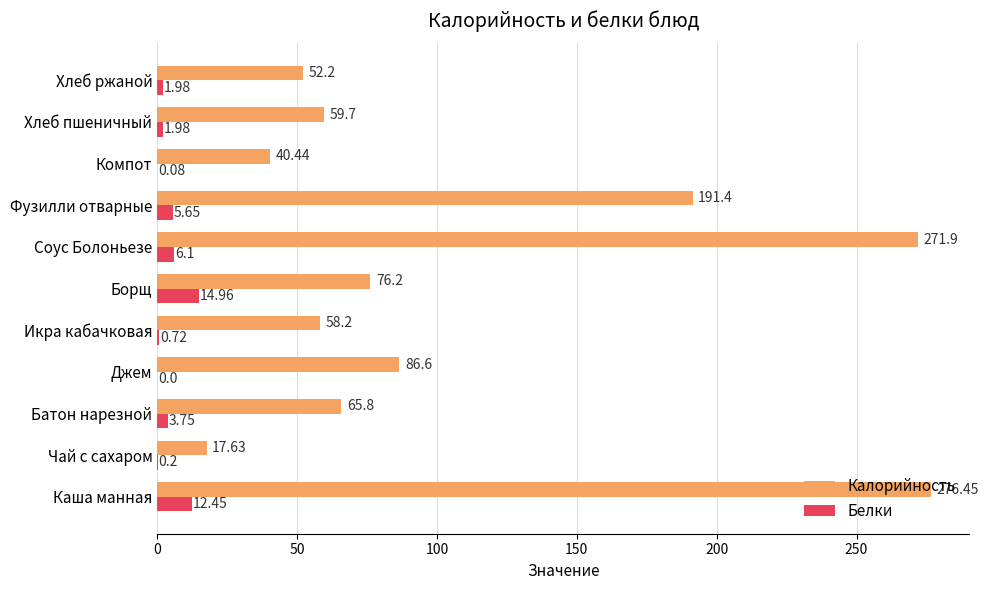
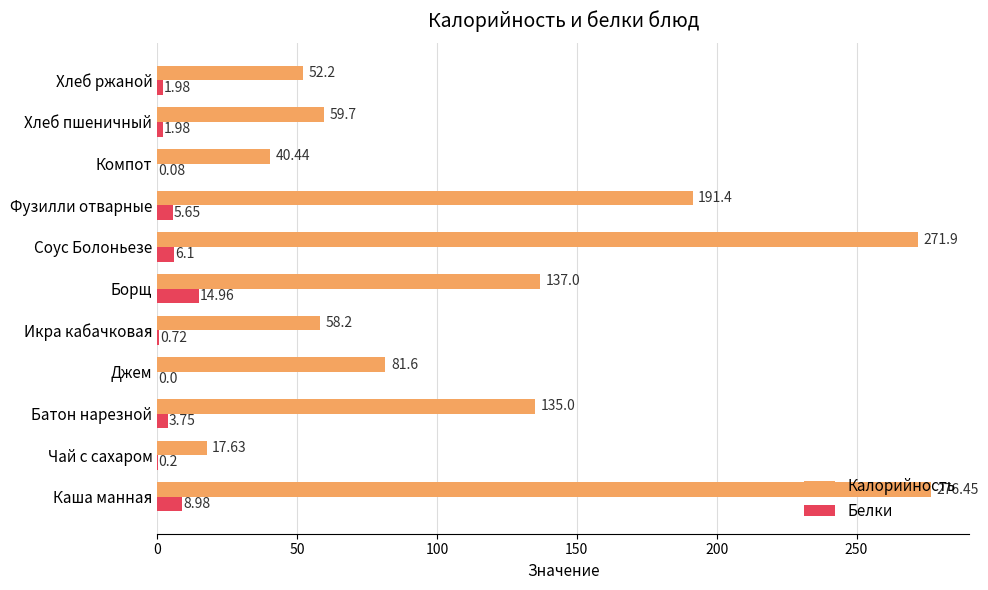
  {
    "Калорийность": {
      "Хлеб ржаной": 52.2,
      "Хлеб пшеничный": 59.7,
      "Компот": 40.44,
      "Фузилли отварные": 191.4,
      "Соус Болоньезе": 271.9,
-     "Борщ": 76.2,
+     "Борщ": 137.0,
      "Икра кабачковая": 58.2,
-     "Джем": 86.6,
-     "Батон нарезной": 65.8,
+     "Джем": 81.6,
+     "Батон нарезной": 135.0,
      "Чай с сахаром": 17.63,
      "Каша манная": 276.45
    },
    "Белки": {
      "Хлеб ржаной": 1.98,
      "Хлеб пшеничный": 1.98,
      "Компот": 0.08,
      "Фузилли отварные": 5.65,
      "Соус Болоньезе": 6.1,
      "Борщ": 14.96,
      "Икра кабачковая": 0.72,
      "Джем": 0.0,
      "Батон нарезной": 3.75,
      "Чай с сахаром": 0.2,
-     "Каша манная": 12.45
+     "Каша манная": 8.98
    }
  }
